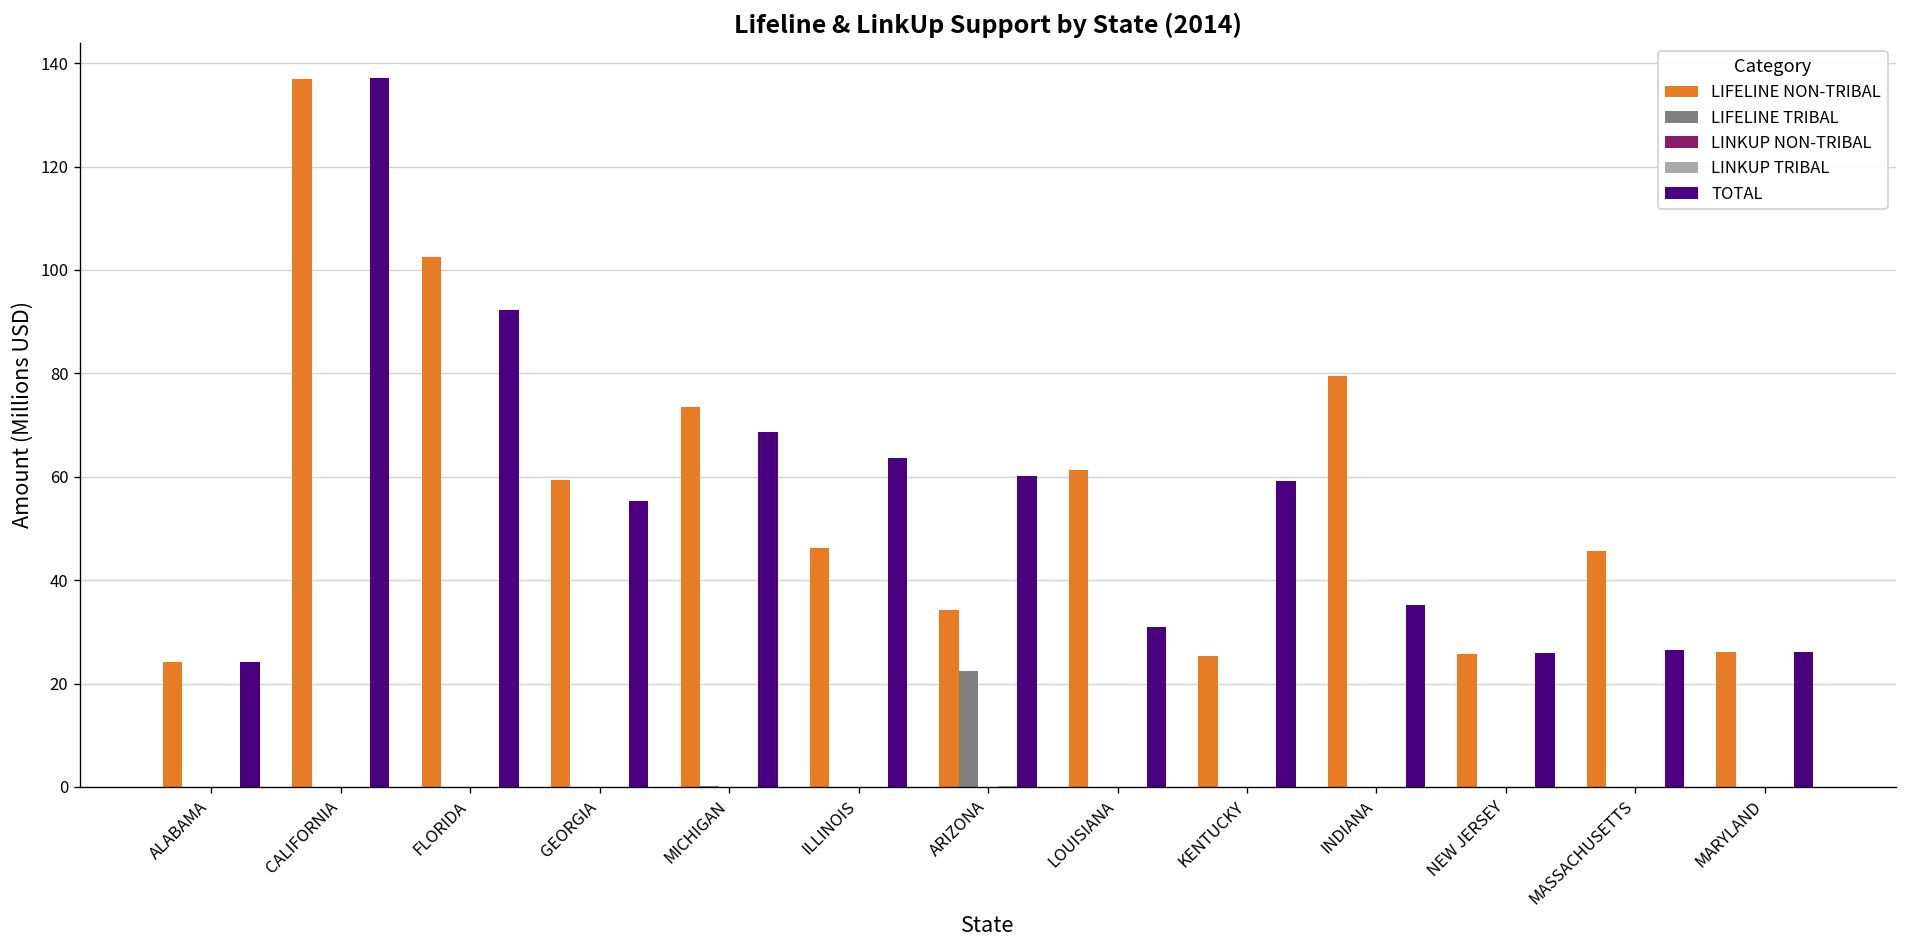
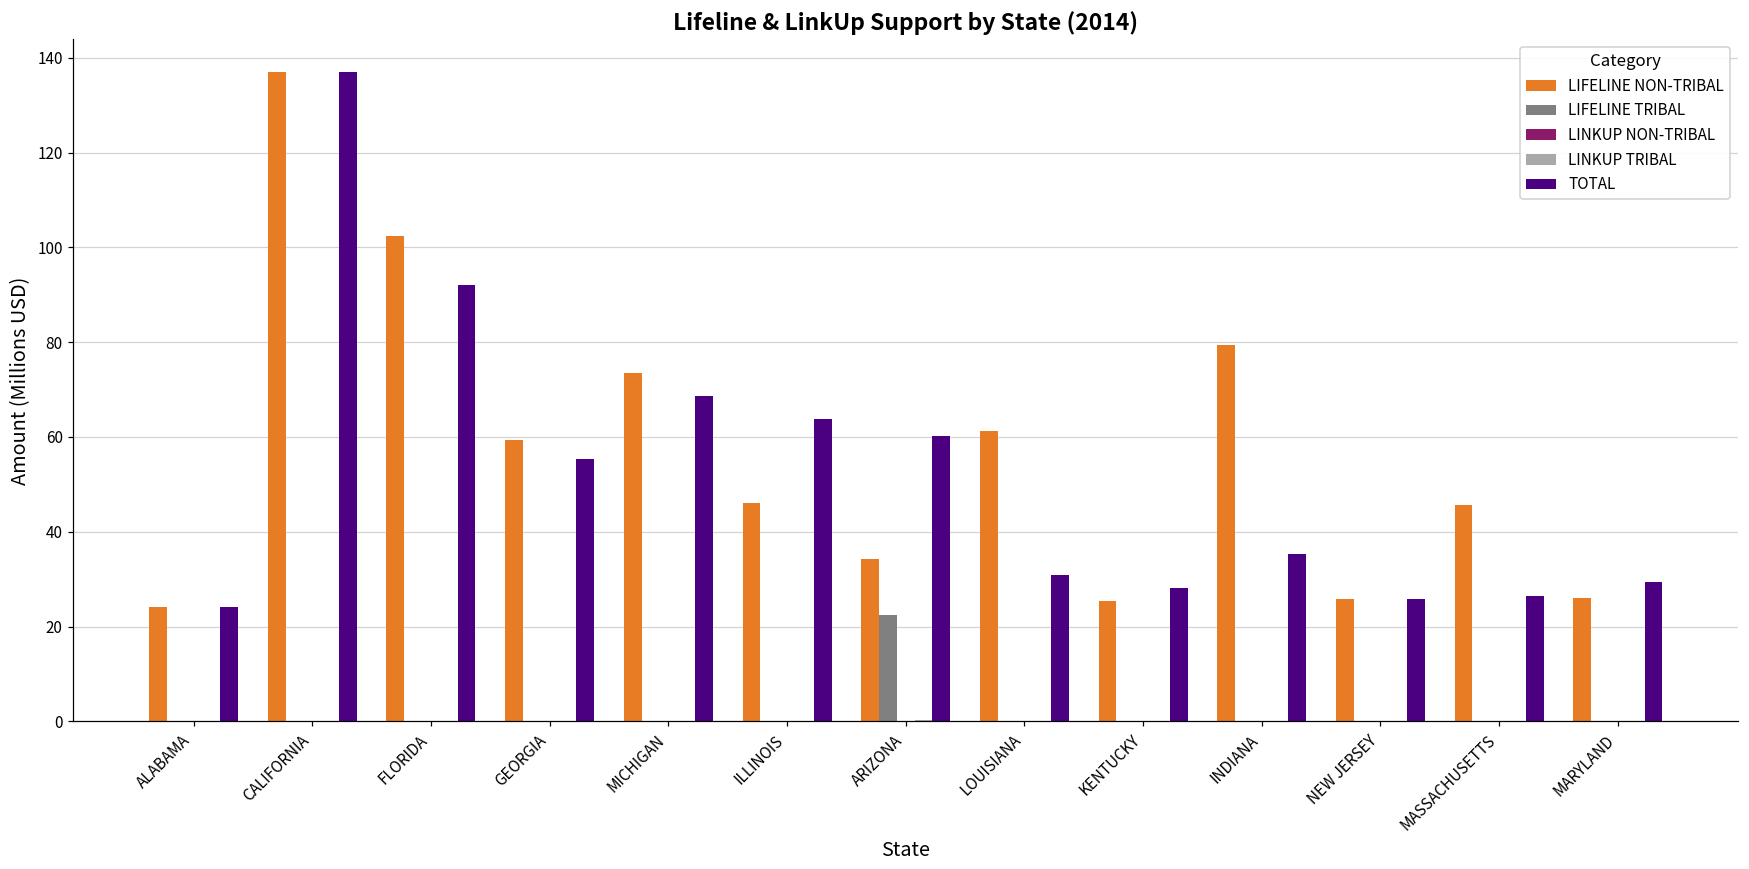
  {
    "LIFELINE NON-TRIBAL": {
      "ALABAMA": 24,
      "CALIFORNIA": 137,
      "FLORIDA": 102,
      "GEORGIA": 59,
      "MICHIGAN": 74,
      "ILLINOIS": 46,
      "ARIZONA": 34,
      "LOUISIANA": 61,
      "KENTUCKY": 25,
      "INDIANA": 80,
      "NEW JERSEY": 26,
      "MASSACHUSETTS": 46,
      "MARYLAND": 26
    },
    "LIFELINE TRIBAL": {
      "GEORGIA": 0,
      "ILLINOIS": 0,
      "ARIZONA": 22,
      "LOUISIANA": 0,
      "KENTUCKY": 0,
      "INDIANA": 0,
      "NEW JERSEY": 0,
      "MASSACHUSETTS": 0,
      "MARYLAND": 0
    },
    "LINKUP NON-TRIBAL": {
      "ALABAMA": 0,
      "CALIFORNIA": 0,
      "FLORIDA": 0,
      "GEORGIA": 0,
      "MICHIGAN": 0,
      "ILLINOIS": 0,
      "LOUISIANA": 0,
      "KENTUCKY": 0,
      "INDIANA": 0,
      "NEW JERSEY": 0,
      "MASSACHUSETTS": 0,
      "MARYLAND": 0
    },
    "LINKUP TRIBAL": {
      "ALABAMA": 0,
      "FLORIDA": 0,
      "GEORGIA": 0,
      "ILLINOIS": 0,
      "LOUISIANA": 0,
      "KENTUCKY": 0,
      "INDIANA": 0,
      "NEW JERSEY": 0,
      "MASSACHUSETTS": 0,
      "MARYLAND": 0
    },
    "TOTAL": {
      "ALABAMA": 24,
      "CALIFORNIA": 137,
      "FLORIDA": 92,
      "GEORGIA": 55,
      "MICHIGAN": 69,
      "ILLINOIS": 64,
      "ARIZONA": 60,
      "LOUISIANA": 31,
-     "KENTUCKY": 59,
+     "KENTUCKY": 28,
      "INDIANA": 35,
      "NEW JERSEY": 26,
      "MASSACHUSETTS": 26,
-     "MARYLAND": 26
+     "MARYLAND": 29
    }
  }
